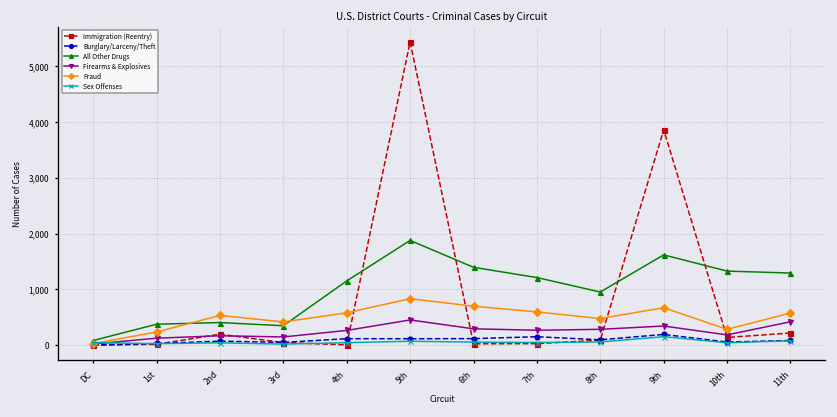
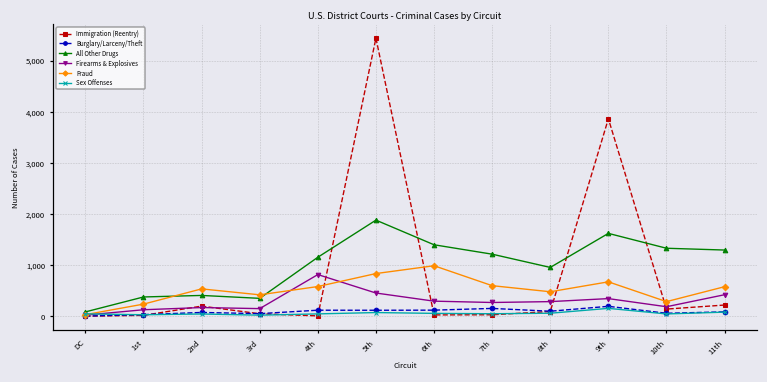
  {
    "Immigration (Reentry)": {
      "5th": "5,400",
      "9th": "3,900",
      "11th": "200"
    },
    "Burglary/Larceny/Theft": {
      "4th": "100",
      "6th": "100",
      "7th": "200"
    },
    "All Other Drugs": {
      "1st": "400",
      "2nd": "400",
      "3rd": "300",
      "4th": "1,200",
      "5th": "1,900",
      "6th": "1,400",
      "7th": "1,200",
      "8th": "1,000",
      "9th": "1,600",
      "10th": "1,300",
      "11th": "1,300"
    },
    "Firearms & Explosives": {
      "1st": "100",
      "3rd": "100",
-     "4th": "300",
+     "4th": "800",
      "5th": "500",
      "6th": "300",
      "7th": "300",
      "8th": "300",
      "9th": "300",
      "11th": "400"
    },
    "Fraud": {
      "1st": "200",
      "2nd": "500",
      "3rd": "400",
      "4th": "600",
      "5th": "800",
-     "6th": "700",
+     "6th": "1,000",
      "7th": "600",
      "8th": "500",
      "9th": "700",
      "10th": "300",
      "11th": "600"
    }
  }
